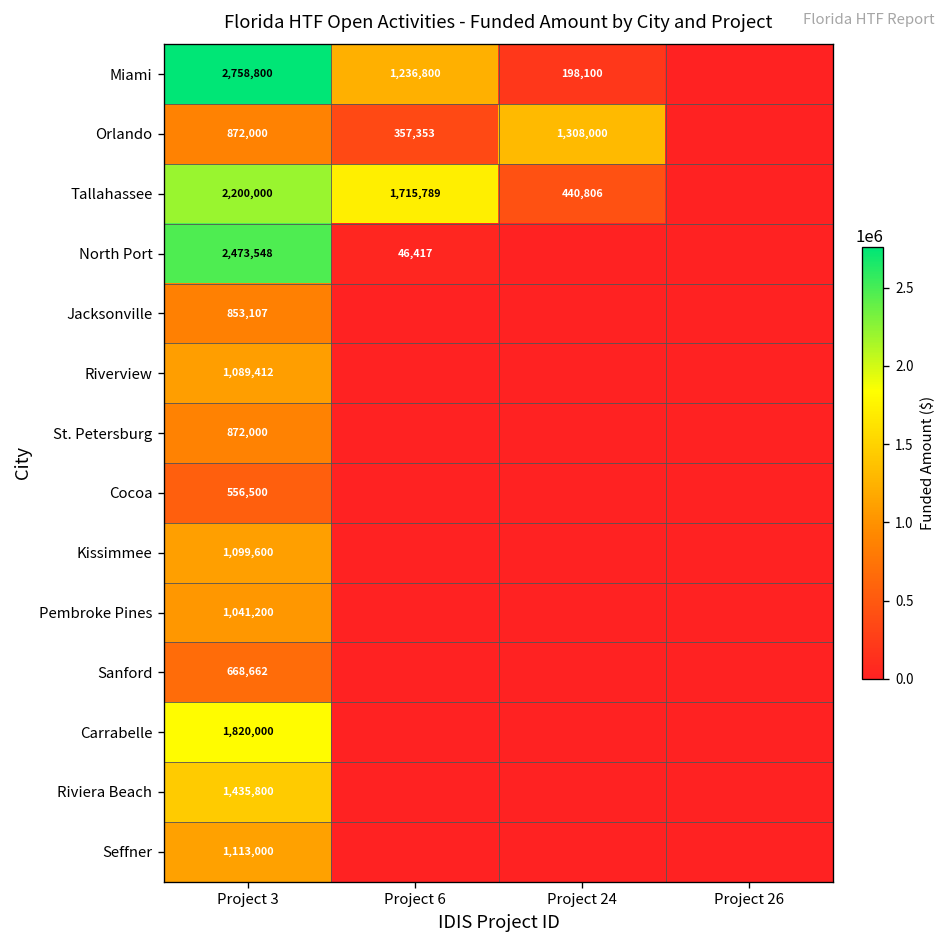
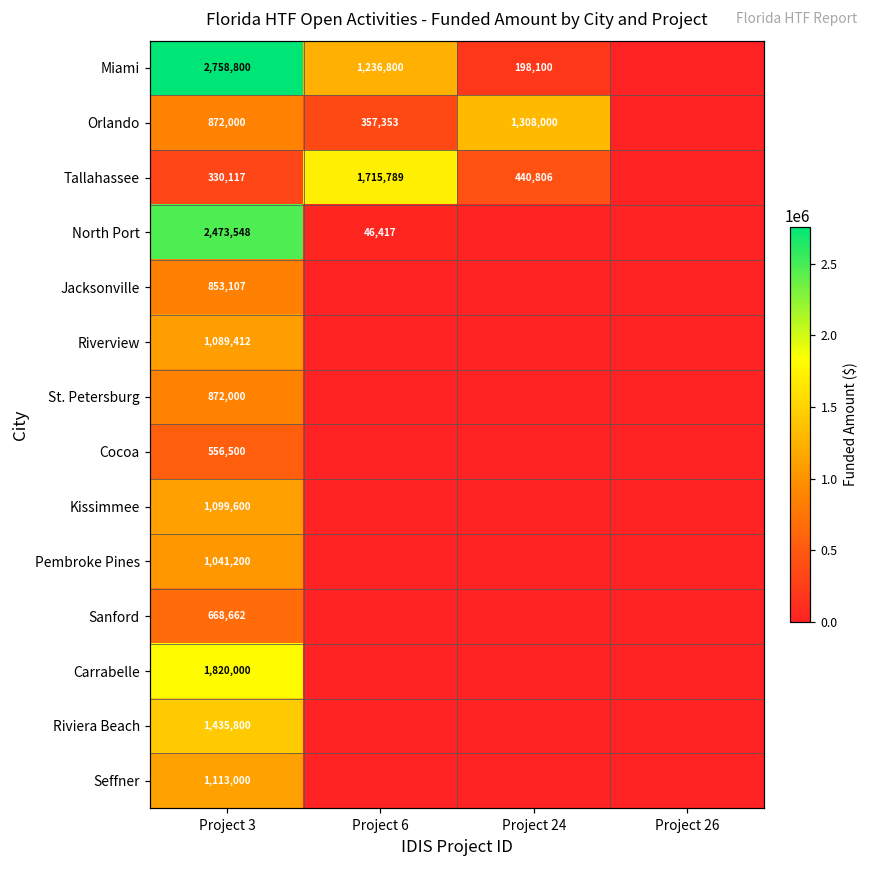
  {
    "Miami": {
      "Project 3": "2,758,800",
      "Project 6": "1,236,800",
      "Project 24": "198,100"
    },
    "Orlando": {
      "Project 3": "872,000",
      "Project 6": "357,353",
      "Project 24": "1,308,000"
    },
    "Tallahassee": {
-     "Project 3": "2,200,000",
+     "Project 3": "330,117",
      "Project 6": "1,715,789",
      "Project 24": "440,806"
    },
    "North Port": {
      "Project 3": "2,473,548",
      "Project 6": "46,417"
    },
    "Jacksonville": {
      "Project 3": "853,107"
    },
    "Riverview": {
      "Project 3": "1,089,412"
    },
    "St. Petersburg": {
      "Project 3": "872,000"
    },
    "Cocoa": {
      "Project 3": "556,500"
    },
    "Kissimmee": {
      "Project 3": "1,099,600"
    },
    "Pembroke Pines": {
      "Project 3": "1,041,200"
    },
    "Sanford": {
      "Project 3": "668,662"
    },
    "Carrabelle": {
      "Project 3": "1,820,000"
    },
    "Riviera Beach": {
      "Project 3": "1,435,800"
    },
    "Seffner": {
      "Project 3": "1,113,000"
    }
  }
